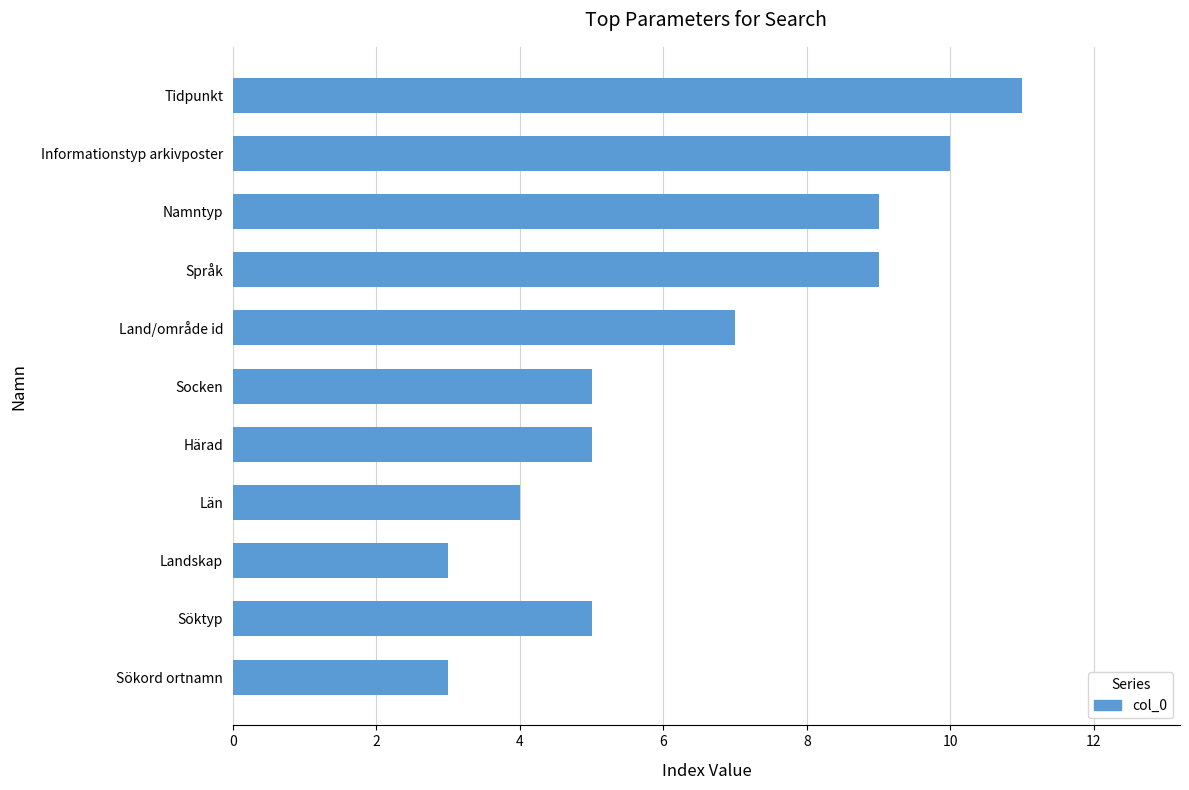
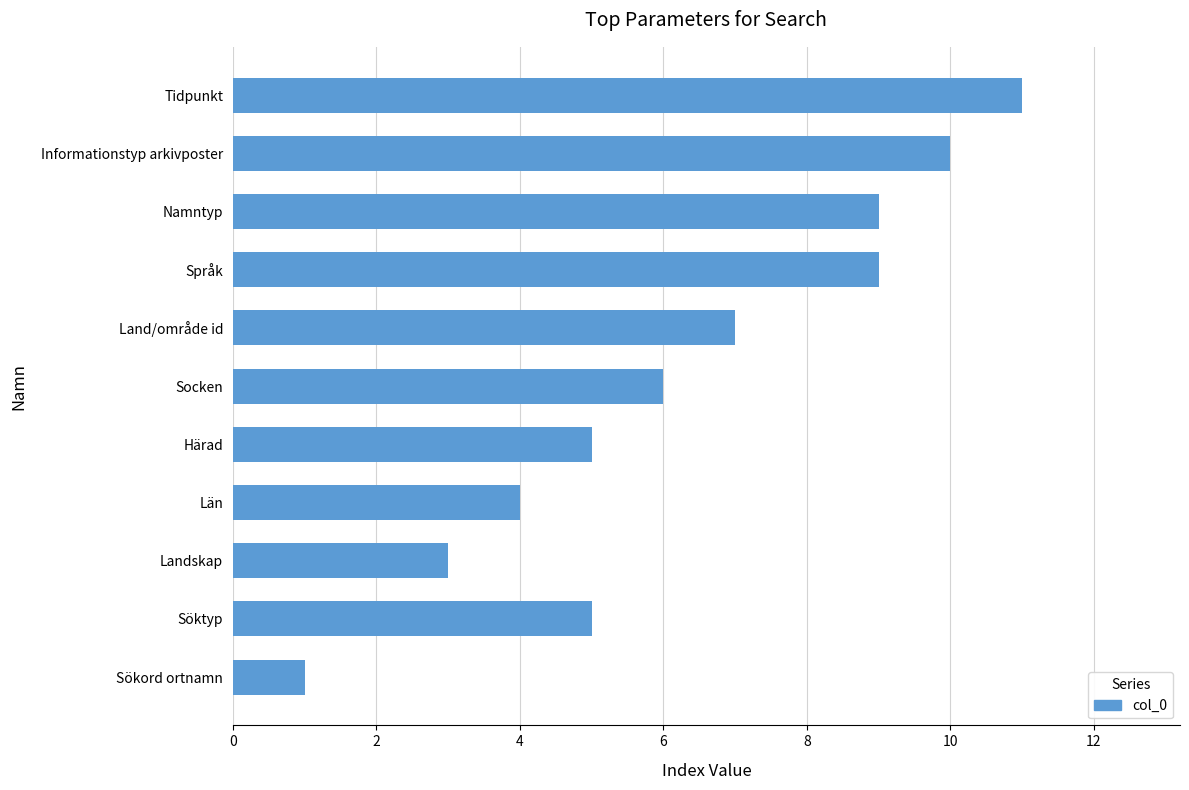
  {
    "Tidpunkt": 11,
    "Informationstyp arkivposter": 10,
    "Namntyp": 9,
    "Språk": 9,
    "Land/område id": 7,
-   "Socken": 5,
+   "Socken": 6,
    "Härad": 5,
    "Län": 4,
    "Landskap": 3,
    "Söktyp": 5,
-   "Sökord ortnamn": 3
+   "Sökord ortnamn": 1
  }
